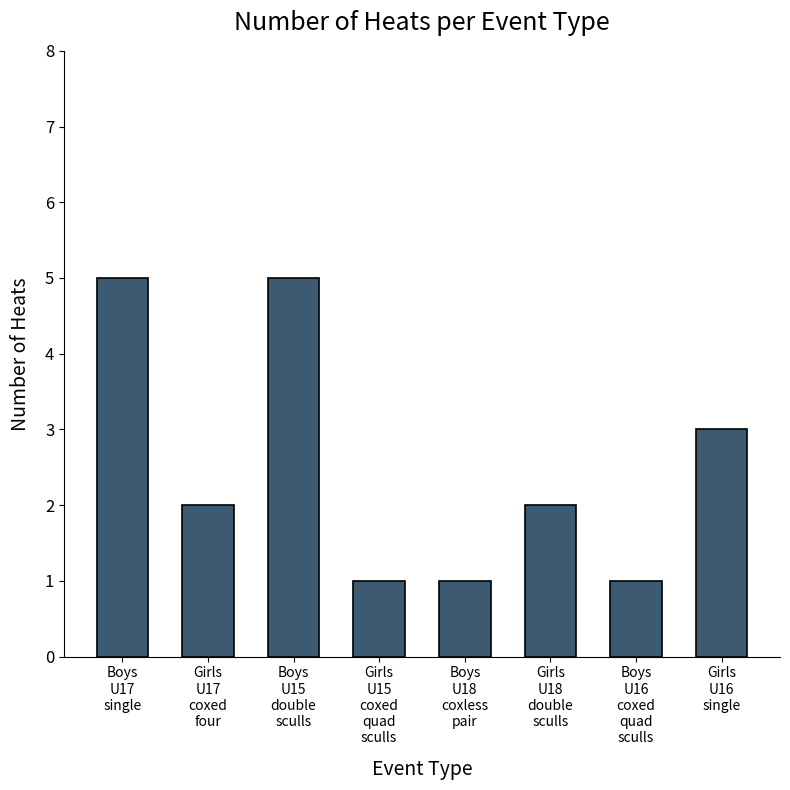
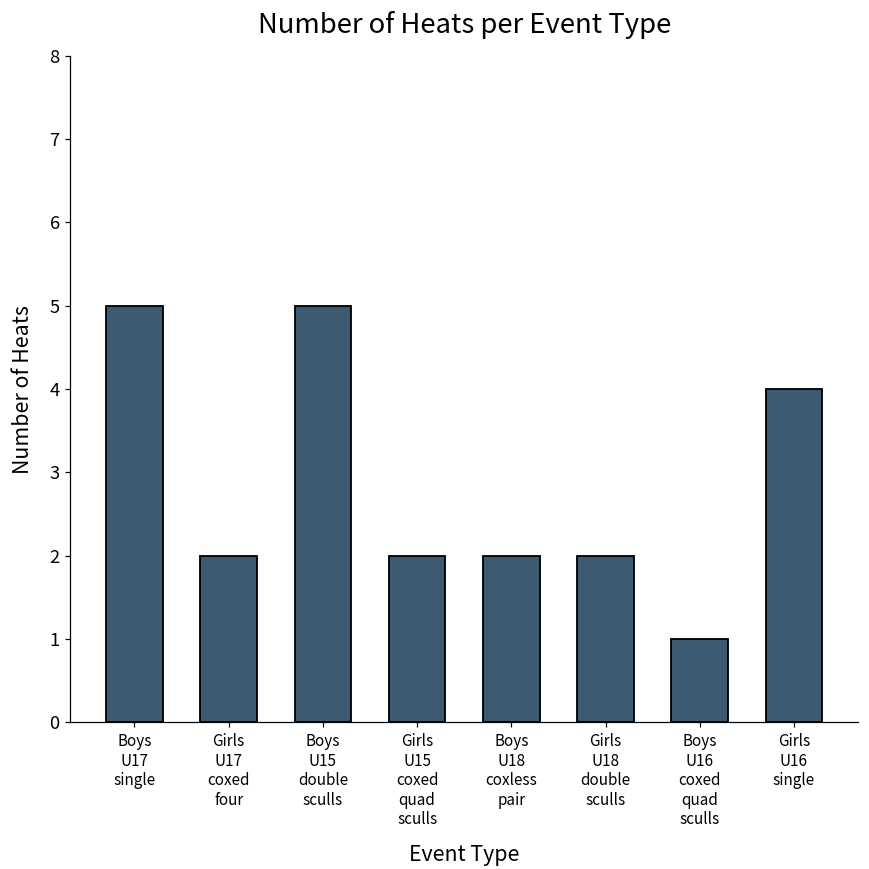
  {
    "Boys U17 single": 5,
    "Girls U17 coxed four": 2,
    "Boys U15 double sculls": 5,
-   "Girls U15 coxed quad sculls": 1,
-   "Boys U18 coxless pair": 1,
+   "Girls U15 coxed quad sculls": 2,
+   "Boys U18 coxless pair": 2,
    "Girls U18 double sculls": 2,
    "Boys U16 coxed quad sculls": 1,
-   "Girls U16 single": 3
+   "Girls U16 single": 4
  }
